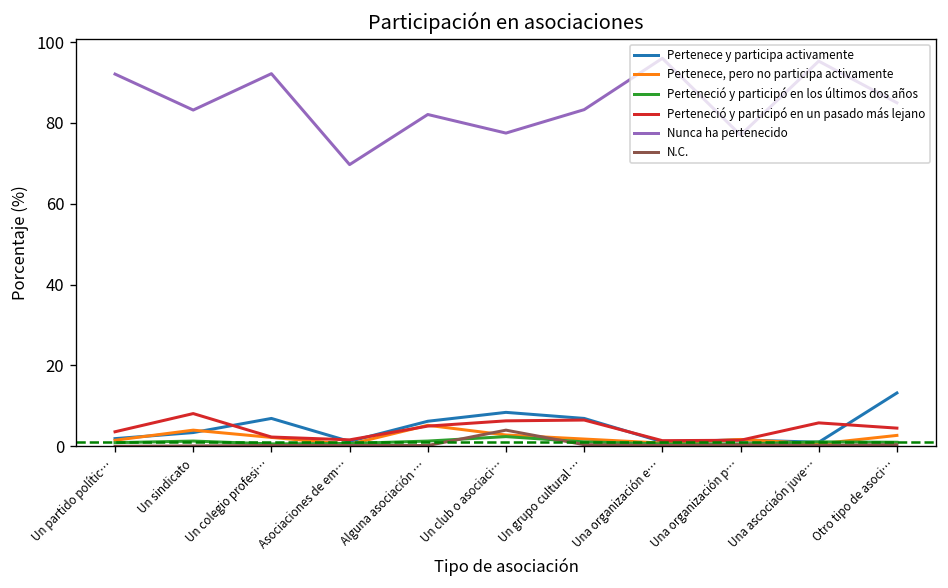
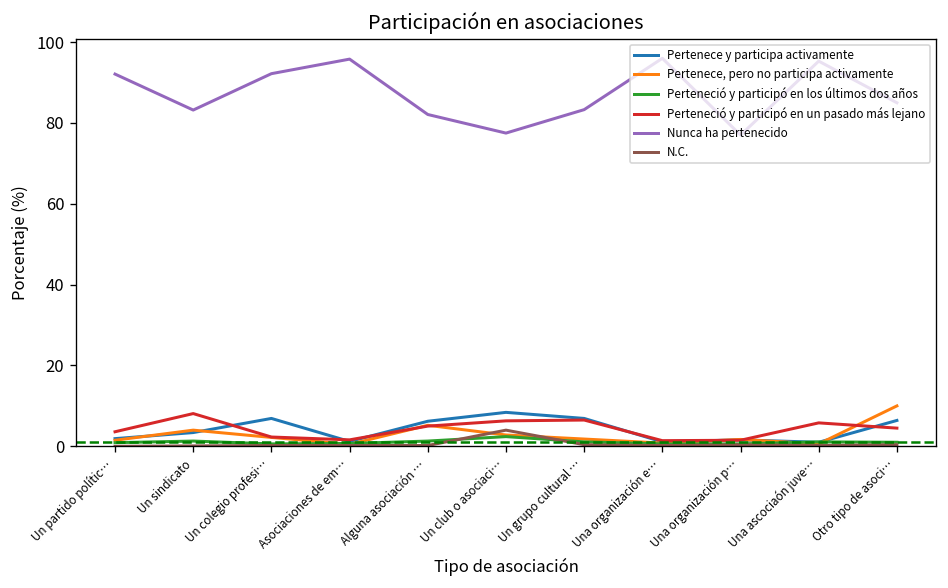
  {
    "Pertenece y participa activamente": {
      "Un colegio profesi…": 7,
      "Alguna asociación …": 6,
      "Un club o asociaci…": 8,
-     "Otro tipo de asoci…": 13
+     "Otro tipo de asoci…": 6
    },
    "Pertenece, pero no participa activamente": {
-     "Otro tipo de asoci…": 3
+     "Otro tipo de asoci…": 10
    },
    "Perteneció y participó en los últimos dos años": {
      "Un sindicato": 1,
      "Alguna asociación …": 1
    },
    "Perteneció y participó en un pasado más lejano": {
      "Un partido polític…": 4,
      "Un sindicato": 8,
      "Un club o asociaci…": 6,
      "Una ascociaón juve…": 6,
      "Otro tipo de asoci…": 5
    },
    "Nunca ha pertenecido": {
      "Un partido polític…": 92,
      "Un sindicato": 83,
      "Un colegio profesi…": 92,
-     "Asociaciones de em…": 70,
+     "Asociaciones de em…": 96,
      "Alguna asociación …": 82,
      "Un club o asociaci…": 78,
      "Un grupo cultural …": 83
    },
    "N.C.": {
      "Un partido polític…": 0,
      "Un sindicato": 0,
      "Alguna asociación …": 0,
      "Un club o asociaci…": 4
    }
  }
